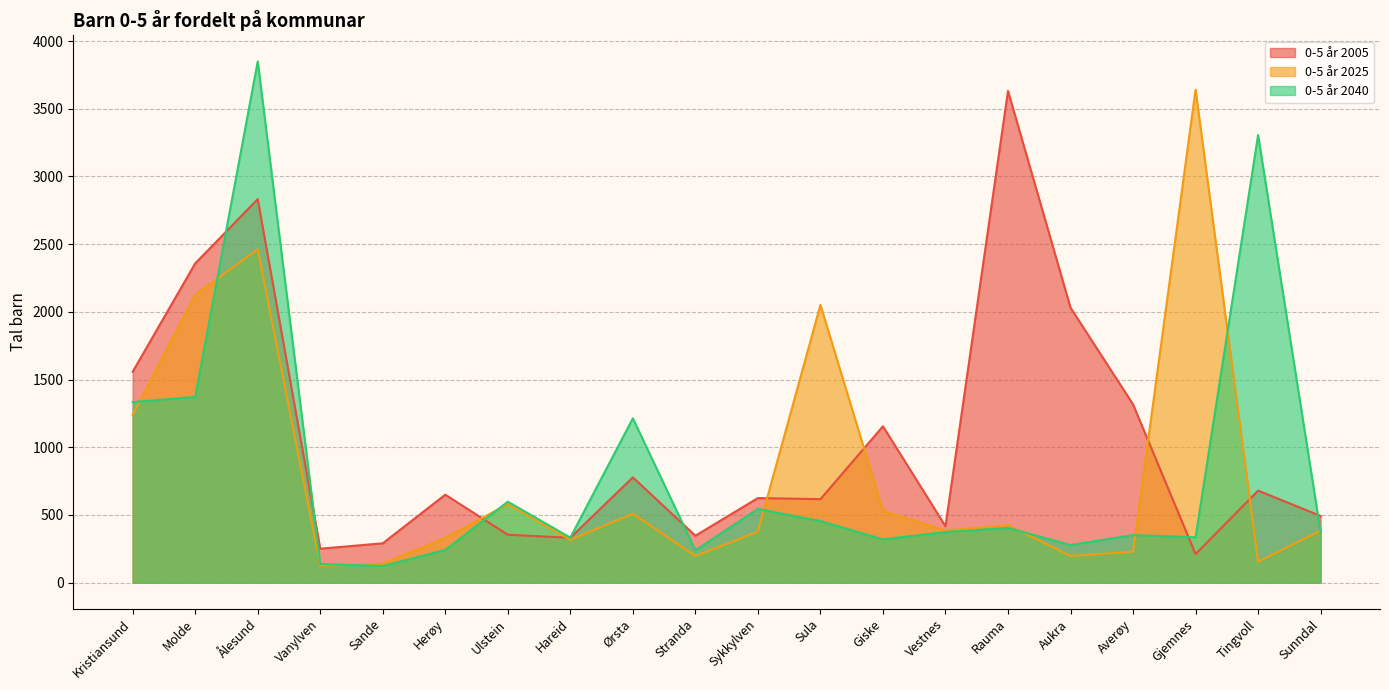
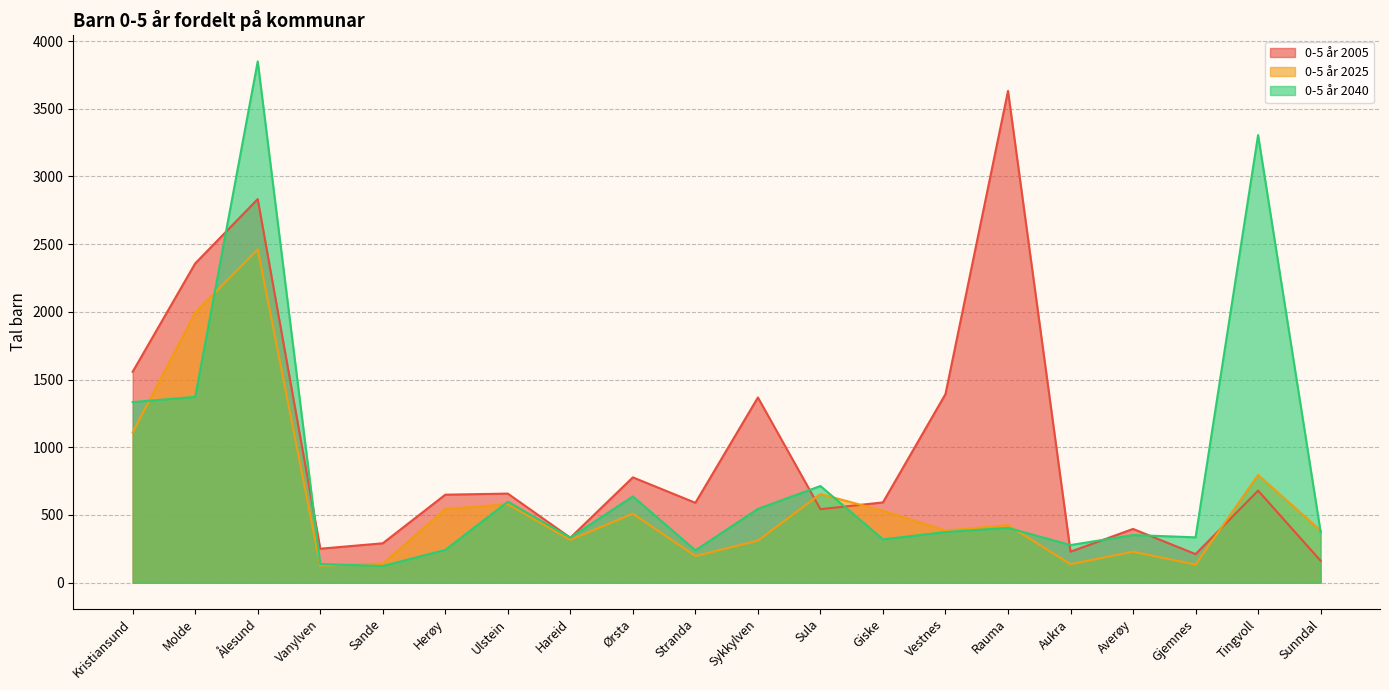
  {
    "0-5 år 2005": {
      "Kristiansund": 1560,
      "Molde": 2360,
      "Ålesund": 2830,
      "Vanylven": 250,
      "Sande": 290,
      "Herøy": 650,
-     "Ulstein": 350,
+     "Ulstein": 660,
      "Ørsta": 780,
-     "Stranda": 350,
-     "Sykkylven": 630,
-     "Sula": 620,
-     "Giske": 1160,
-     "Vestnes": 420,
+     "Stranda": 590,
+     "Sykkylven": 1370,
+     "Sula": 540,
+     "Giske": 590,
+     "Vestnes": 1390,
      "Rauma": 3630,
-     "Aukra": 2030,
-     "Averøy": 1320,
+     "Aukra": 230,
+     "Averøy": 400,
      "Gjemnes": 210,
      "Tingvoll": 680,
-     "Sunndal": 490
+     "Sunndal": 160
    },
    "0-5 år 2025": {
-     "Kristiansund": 1240,
-     "Molde": 2130,
+     "Kristiansund": 1110,
+     "Molde": 2000,
      "Ålesund": 2460,
-     "Herøy": 330,
+     "Herøy": 540,
      "Ørsta": 510,
      "Stranda": 200,
-     "Sykkylven": 380,
-     "Sula": 2050,
+     "Sykkylven": 310,
+     "Sula": 660,
      "Giske": 530,
      "Rauma": 430,
-     "Aukra": 200,
+     "Aukra": 140,
      "Averøy": 230,
-     "Gjemnes": 3640,
-     "Tingvoll": 160
+     "Gjemnes": 130,
+     "Tingvoll": 800
    },
    "0-5 år 2040": {
      "Kristiansund": 1330,
      "Molde": 1370,
      "Ålesund": 3850,
      "Herøy": 240,
-     "Ørsta": 1210,
+     "Ørsta": 640,
      "Stranda": 240,
      "Sykkylven": 550,
-     "Sula": 460,
+     "Sula": 710,
      "Giske": 320,
      "Rauma": 410,
      "Aukra": 280,
      "Averøy": 350,
      "Gjemnes": 340,
      "Tingvoll": 3310
    }
  }
